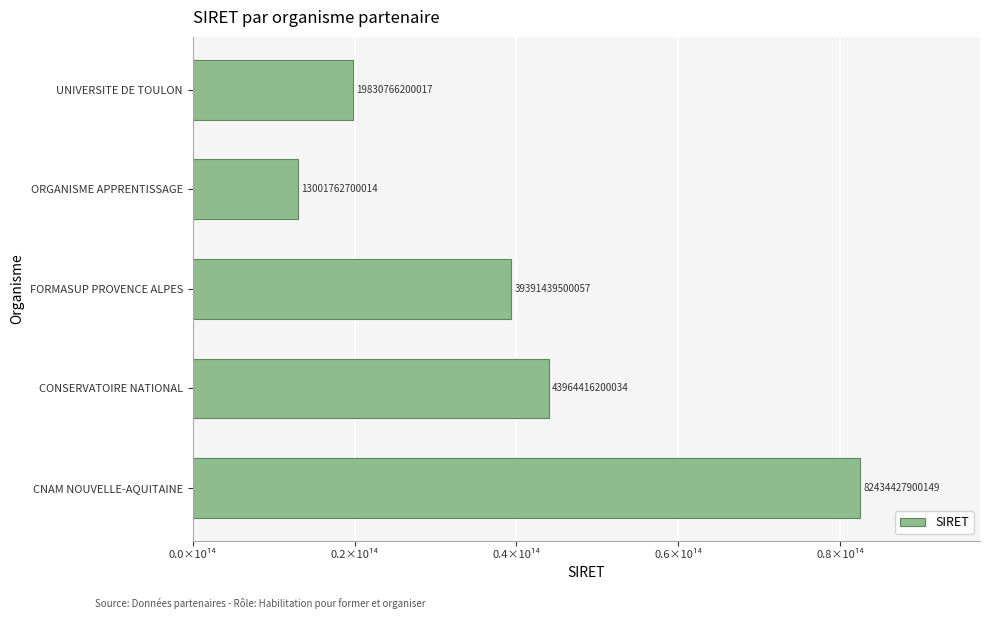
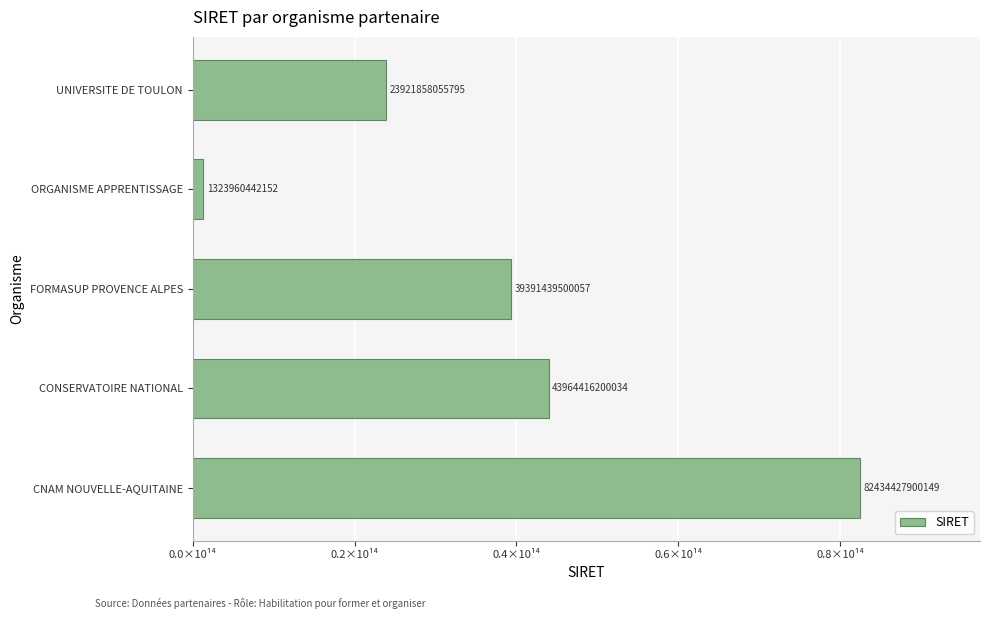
  {
-   "UNIVERSITE DE TOULON": 19830766200017,
-   "ORGANISME APPRENTISSAGE": 13001762700014,
+   "UNIVERSITE DE TOULON": 23921858055795,
+   "ORGANISME APPRENTISSAGE": 1323960442152,
    "FORMASUP PROVENCE ALPES": 39391439500057,
    "CONSERVATOIRE NATIONAL": 43964416200034,
    "CNAM NOUVELLE-AQUITAINE": 82434427900149
  }
